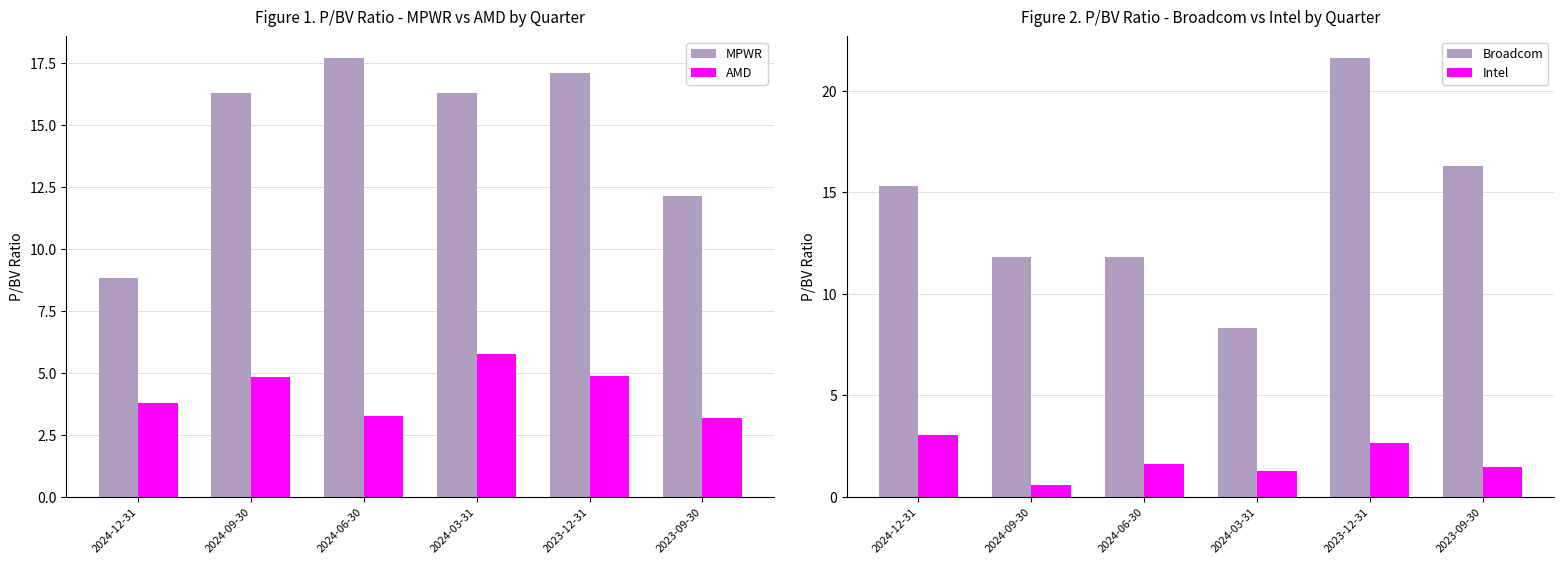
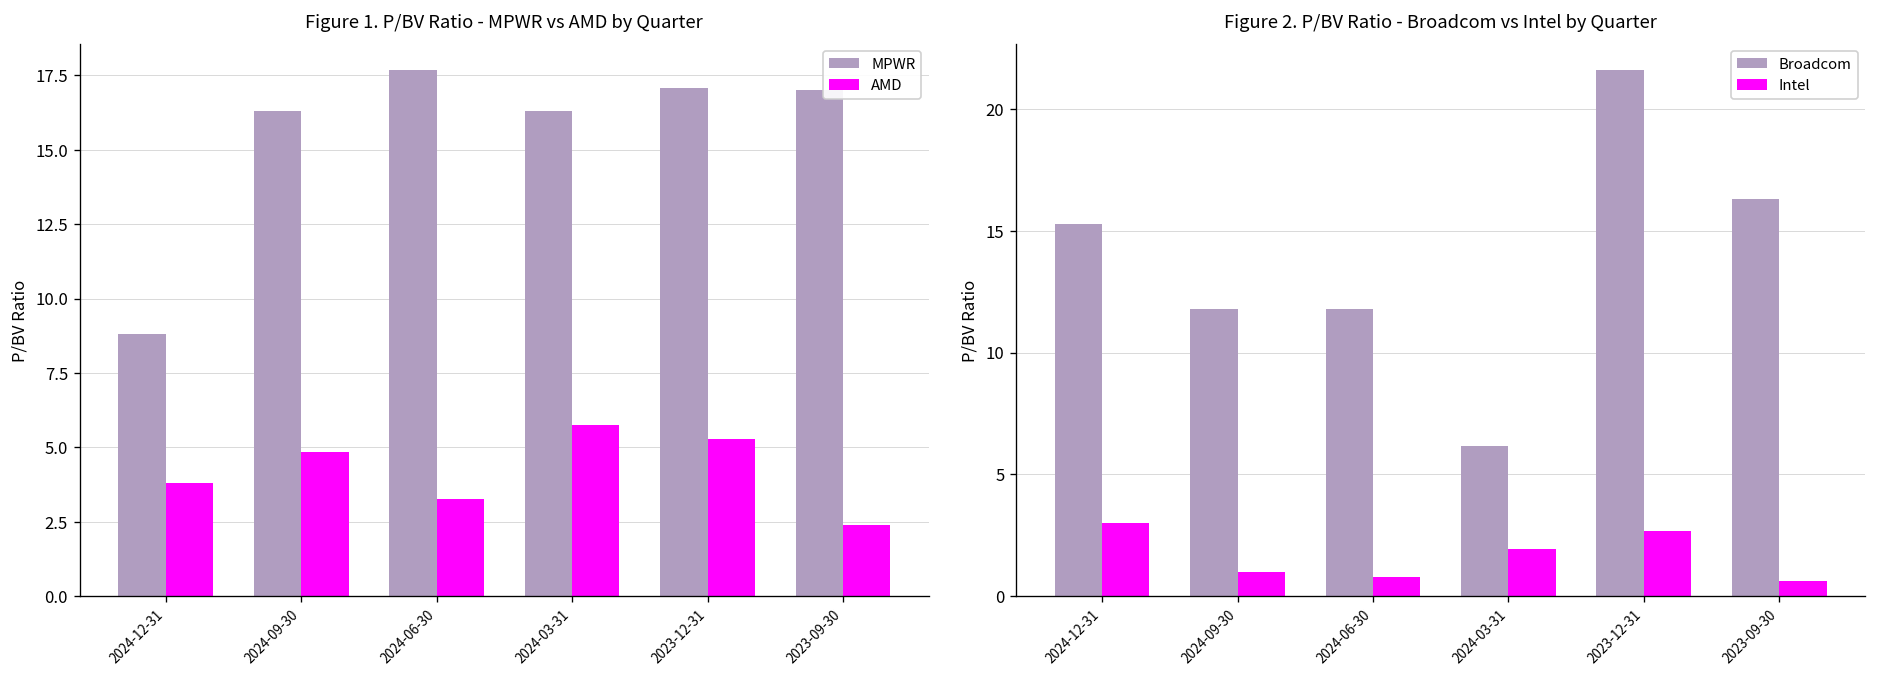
  {
    "Figure 1. P/BV Ratio - MPWR vs AMD by Quarter": {
      "MPWR": {
        "2024-12-31": 8.8,
        "2024-09-30": 16.3,
        "2024-06-30": 17.7,
        "2024-03-31": 16.3,
        "2023-12-31": 17.1,
-       "2023-09-30": 12.1
+       "2023-09-30": 17.0
      },
      "AMD": {
        "2024-12-31": 3.8,
        "2024-09-30": 4.8,
        "2024-06-30": 3.3,
        "2024-03-31": 5.7,
-       "2023-12-31": 4.9,
-       "2023-09-30": 3.2
+       "2023-12-31": 5.3,
+       "2023-09-30": 2.4
      }
    },
    "Figure 2. P/BV Ratio - Broadcom vs Intel by Quarter": {
      "Broadcom": {
        "2024-12-31": 15.3,
        "2024-09-30": 11.8,
        "2024-06-30": 11.8,
-       "2024-03-31": 8.3,
+       "2024-03-31": 6.2,
        "2023-12-31": 21.6,
        "2023-09-30": 16.3
      },
      "Intel": {
        "2024-12-31": 3.0,
-       "2024-09-30": 0.6,
-       "2024-06-30": 1.6,
-       "2024-03-31": 1.3,
+       "2024-09-30": 1.0,
+       "2024-06-30": 0.8,
+       "2024-03-31": 1.9,
        "2023-12-31": 2.7,
-       "2023-09-30": 1.5
+       "2023-09-30": 0.6
      }
    }
  }
